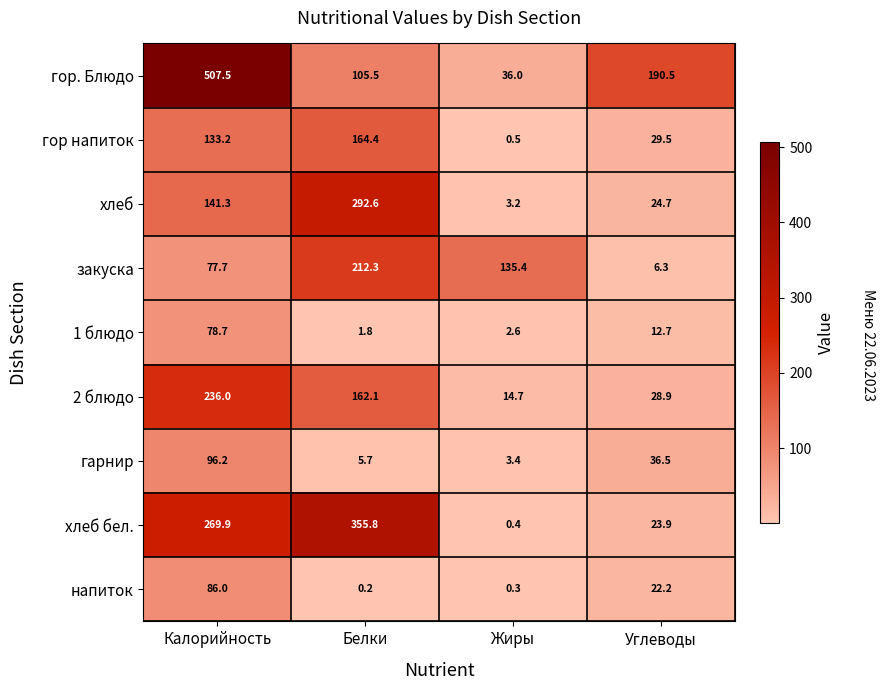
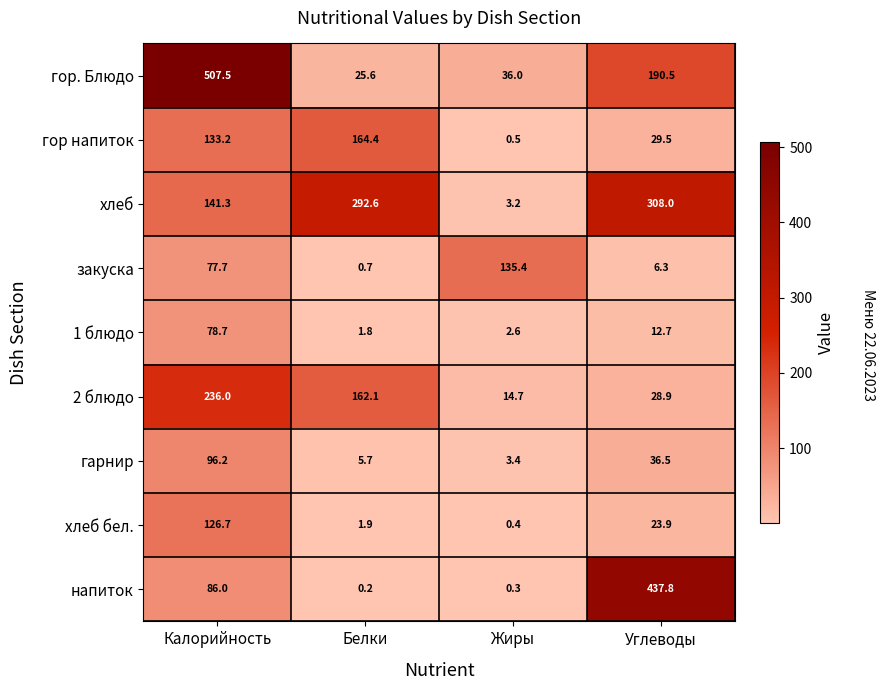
  {
    "гор. Блюдо": {
      "Калорийность": 507.5,
-     "Белки": 105.5,
+     "Белки": 25.6,
      "Жиры": 36.0,
      "Углеводы": 190.5
    },
    "гор напиток": {
      "Калорийность": 133.2,
      "Белки": 164.4,
      "Жиры": 0.5,
      "Углеводы": 29.5
    },
    "хлеб": {
      "Калорийность": 141.3,
      "Белки": 292.6,
      "Жиры": 3.2,
-     "Углеводы": 24.7
+     "Углеводы": 308.0
    },
    "закуска": {
      "Калорийность": 77.7,
-     "Белки": 212.3,
+     "Белки": 0.7,
      "Жиры": 135.4,
      "Углеводы": 6.3
    },
    "1 блюдо": {
      "Калорийность": 78.7,
      "Белки": 1.8,
      "Жиры": 2.6,
      "Углеводы": 12.7
    },
    "2 блюдо": {
      "Калорийность": 236.0,
      "Белки": 162.1,
      "Жиры": 14.7,
      "Углеводы": 28.9
    },
    "гарнир": {
      "Калорийность": 96.2,
      "Белки": 5.7,
      "Жиры": 3.4,
      "Углеводы": 36.5
    },
    "хлеб бел.": {
-     "Калорийность": 269.9,
-     "Белки": 355.8,
+     "Калорийность": 126.7,
+     "Белки": 1.9,
      "Жиры": 0.4,
      "Углеводы": 23.9
    },
    "напиток": {
      "Калорийность": 86.0,
      "Белки": 0.2,
      "Жиры": 0.3,
-     "Углеводы": 22.2
+     "Углеводы": 437.8
    }
  }
